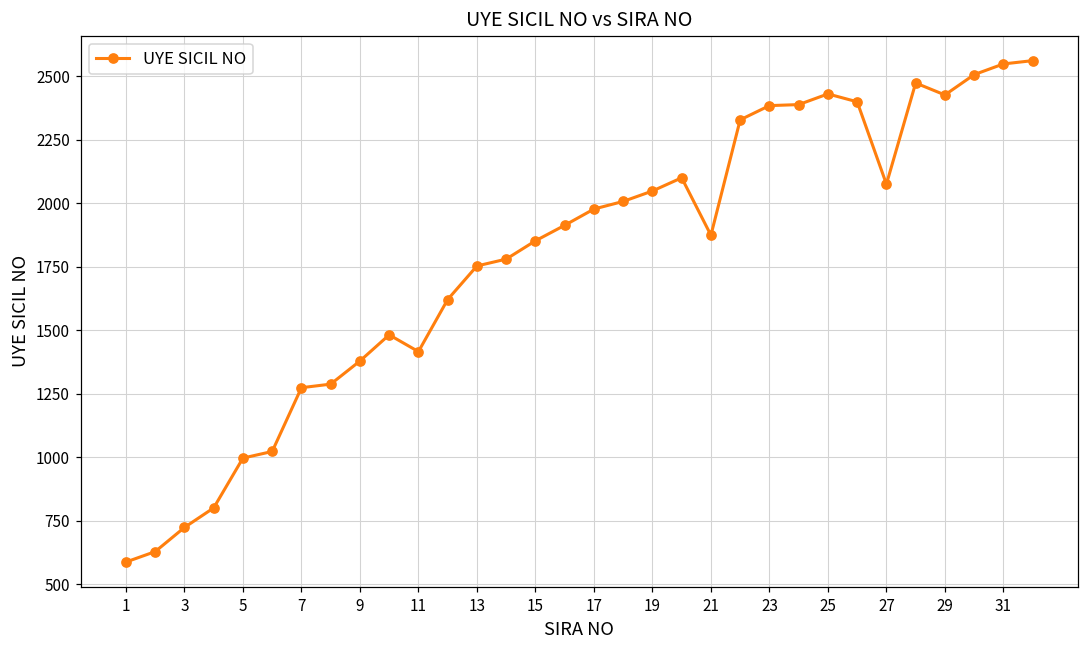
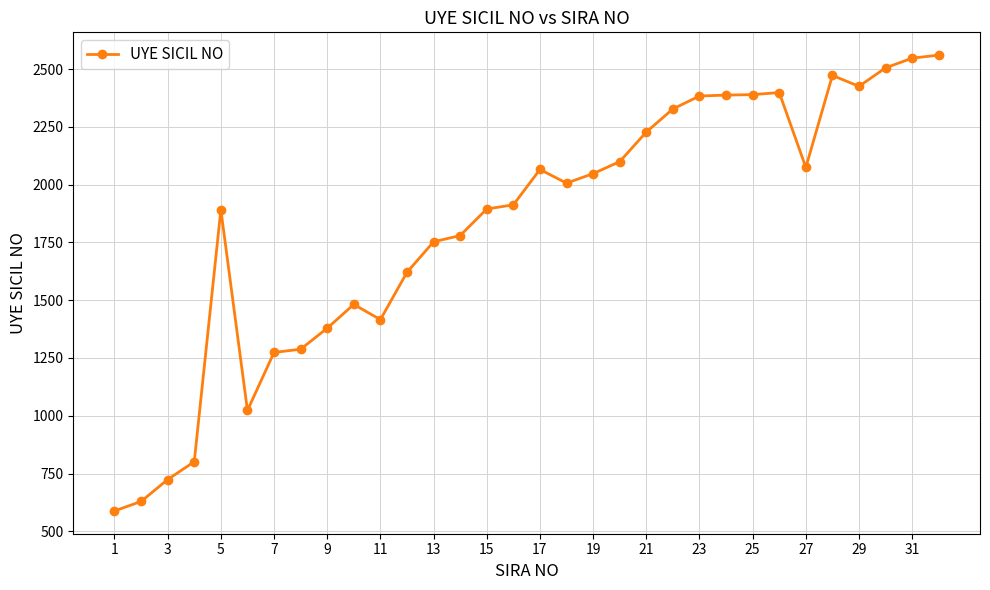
  {
    "1": 590,
    "3": 720,
-   "5": 1000,
+   "5": 1890,
    "7": 1270,
    "9": 1380,
    "11": 1420,
    "13": 1750,
-   "15": 1850,
-   "17": 1980,
+   "15": 1900,
+   "17": 2070,
    "19": 2050,
-   "21": 1870,
+   "21": 2230,
    "23": 2380,
-   "25": 2430,
+   "25": 2390,
    "27": 2080,
    "29": 2430,
    "31": 2550
  }
